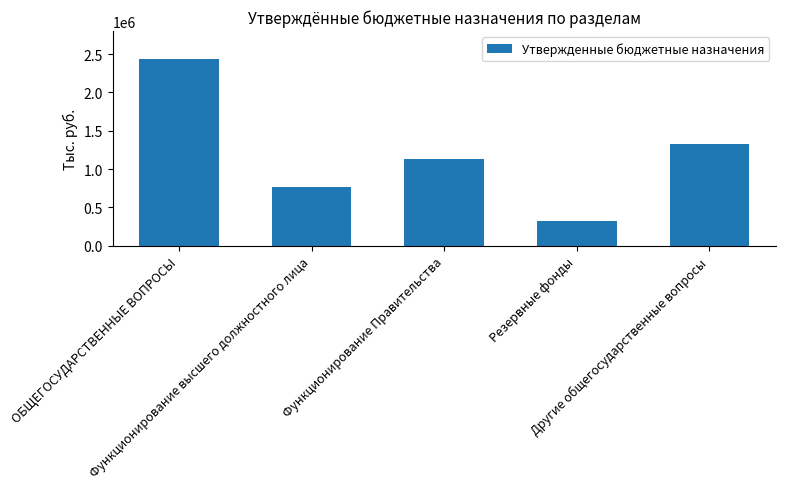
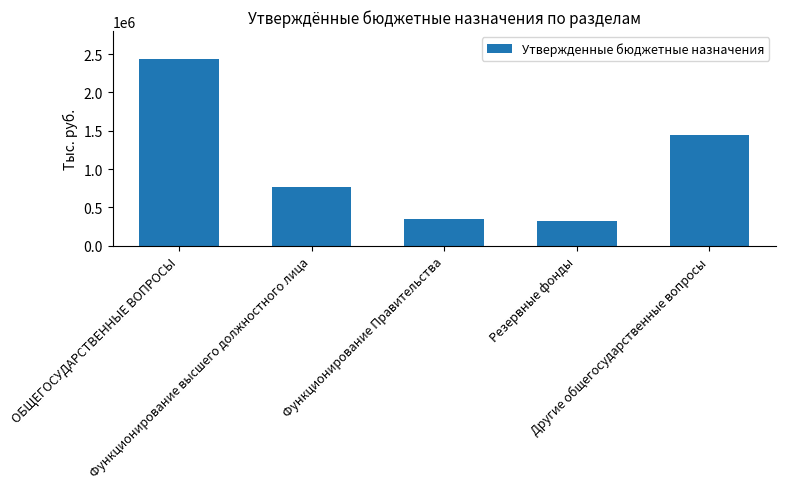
  {
    "ОБЩЕГОСУДАРСТВЕННЫЕ ВОПРОСЫ": 2400000,
    "Функционирование высшего должностного лица": 800000,
-   "Функционирование Правительства": 1100000,
+   "Функционирование Правительства": 300000,
    "Резервные фонды": 300000,
-   "Другие общегосударственные вопросы": 1300000
+   "Другие общегосударственные вопросы": 1500000
  }
